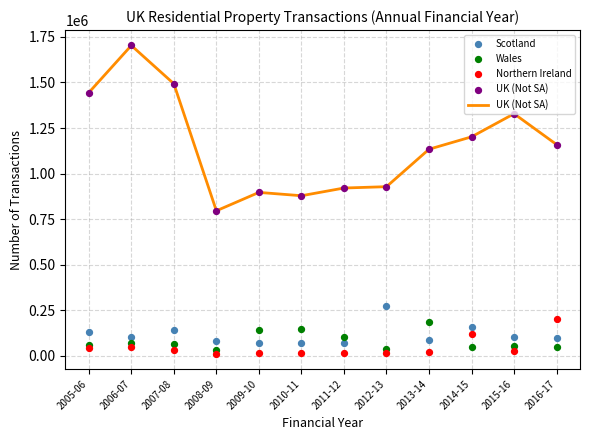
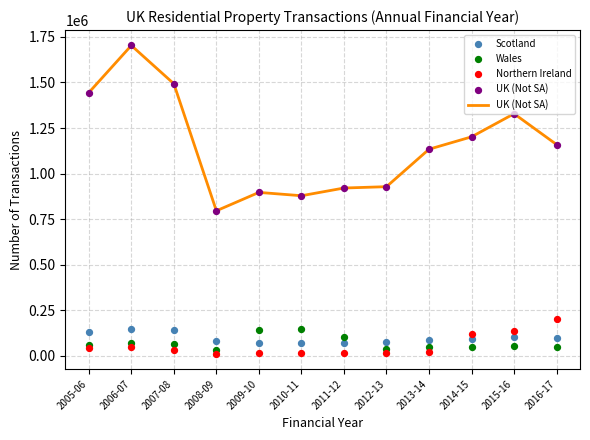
  {
    "Scotland": {
-     "2006-07": 100000,
-     "2012-13": 270000,
-     "2014-15": 160000
+     "2006-07": 150000,
+     "2012-13": 70000,
+     "2014-15": 90000
    },
    "Wales": {
-     "2013-14": 180000
+     "2013-14": 50000
    },
    "Northern Ireland": {
-     "2015-16": 30000
+     "2015-16": 140000
    }
  }
